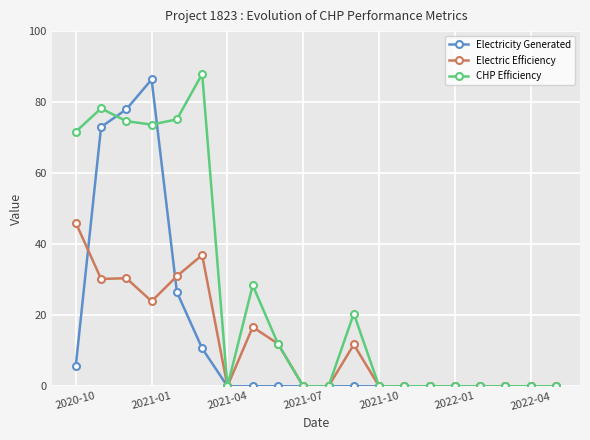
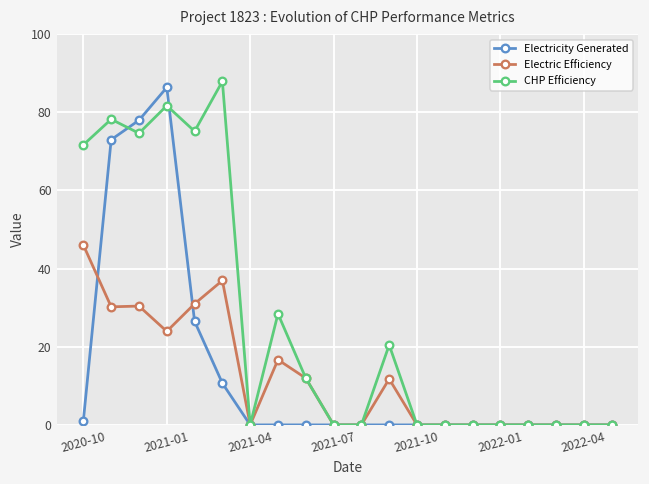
  {
    "Electricity Generated": {
-     "2020-10": 6,
+     "2020-10": 1,
      "2021-01": 86
    },
    "Electric Efficiency": {
      "2020-10": 46,
      "2021-01": 24
    },
    "CHP Efficiency": {
      "2020-10": 72,
-     "2021-01": 74
+     "2021-01": 82
    }
  }
